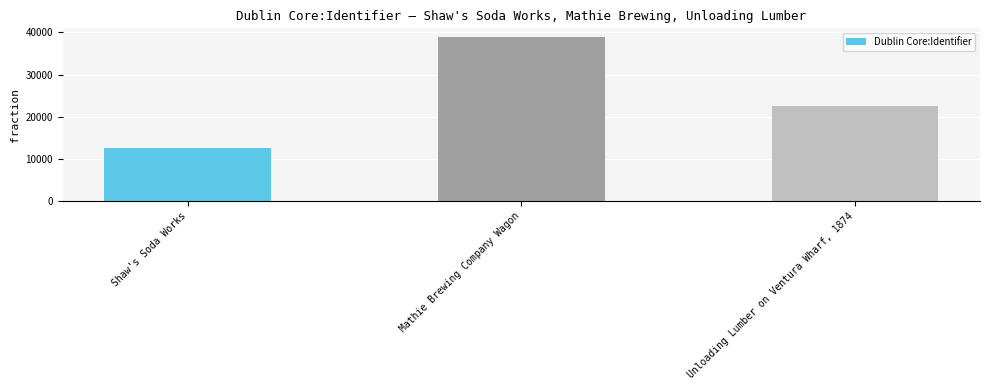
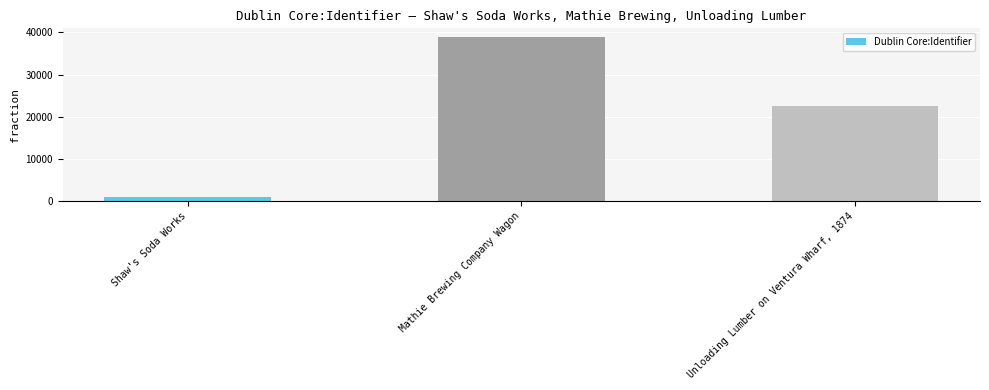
  {
-   "Shaw's Soda Works": 13000,
+   "Shaw's Soda Works": 1000,
    "Mathie Brewing Company Wagon": 39000,
    "Unloading Lumber on Ventura Wharf, 1874": 23000
  }
